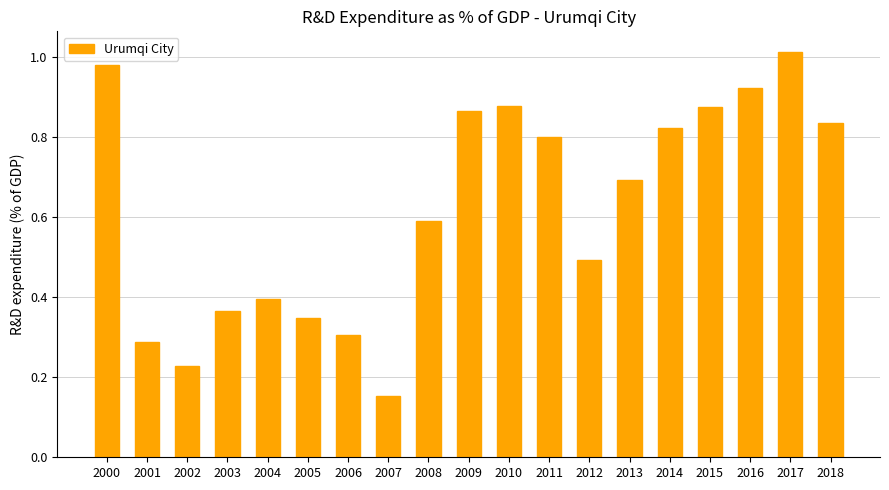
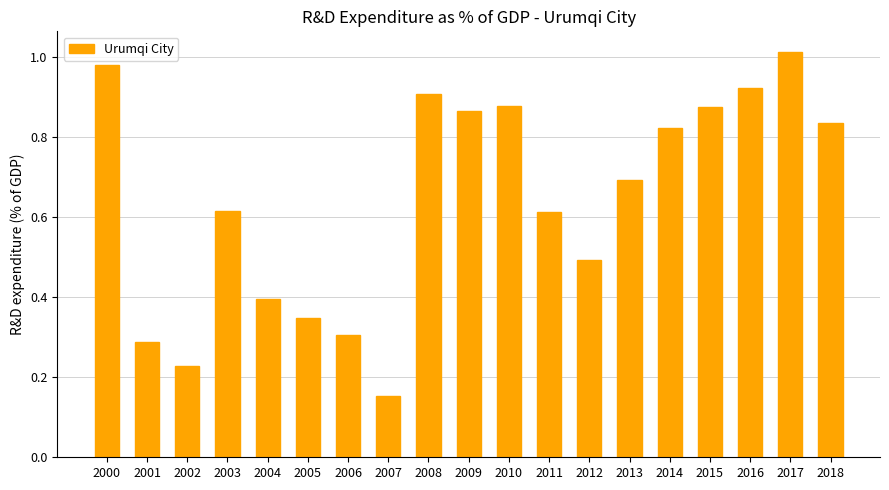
  {
    "2000": 0.98,
    "2001": 0.29,
    "2002": 0.23,
-   "2003": 0.36,
+   "2003": 0.62,
    "2004": 0.40,
    "2005": 0.35,
    "2006": 0.31,
    "2007": 0.15,
-   "2008": 0.59,
+   "2008": 0.91,
    "2009": 0.86,
    "2010": 0.88,
-   "2011": 0.80,
+   "2011": 0.61,
    "2012": 0.49,
    "2013": 0.69,
    "2014": 0.82,
    "2015": 0.87,
    "2016": 0.92,
    "2017": 1.01,
    "2018": 0.83
  }
